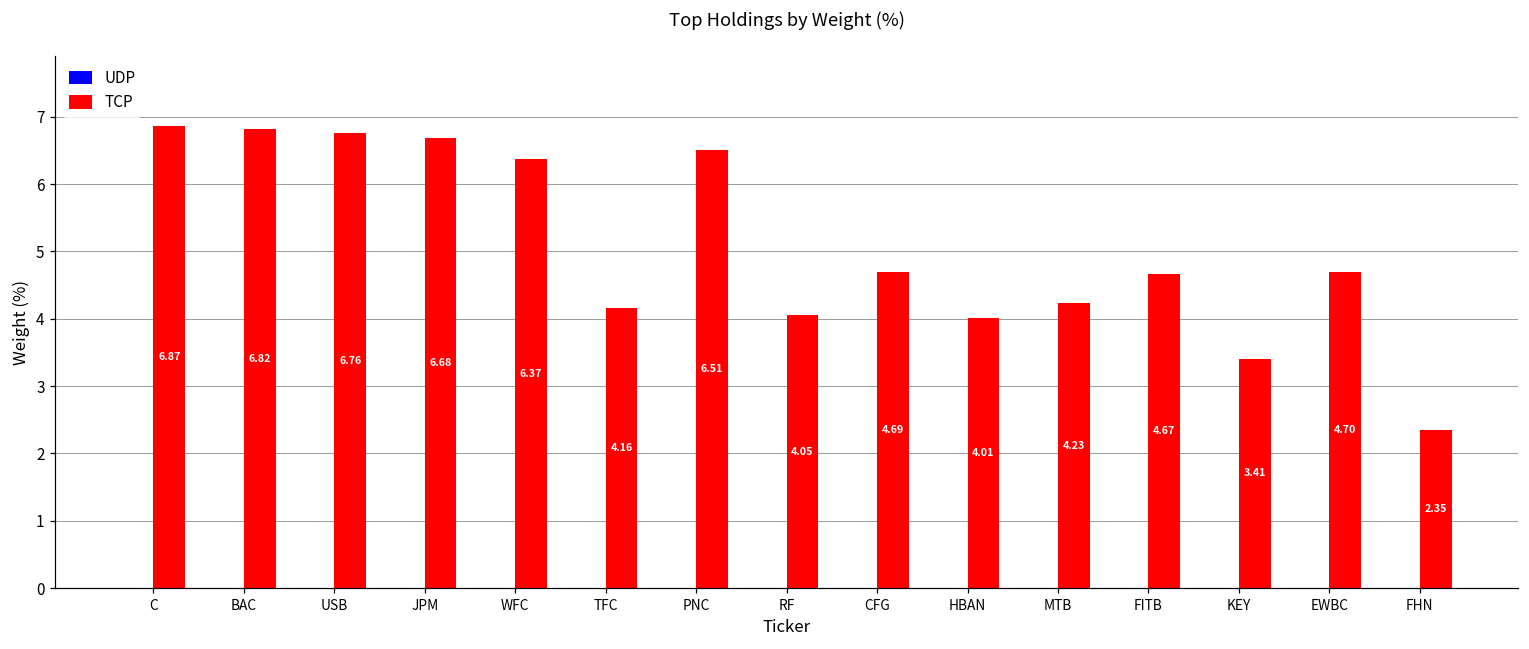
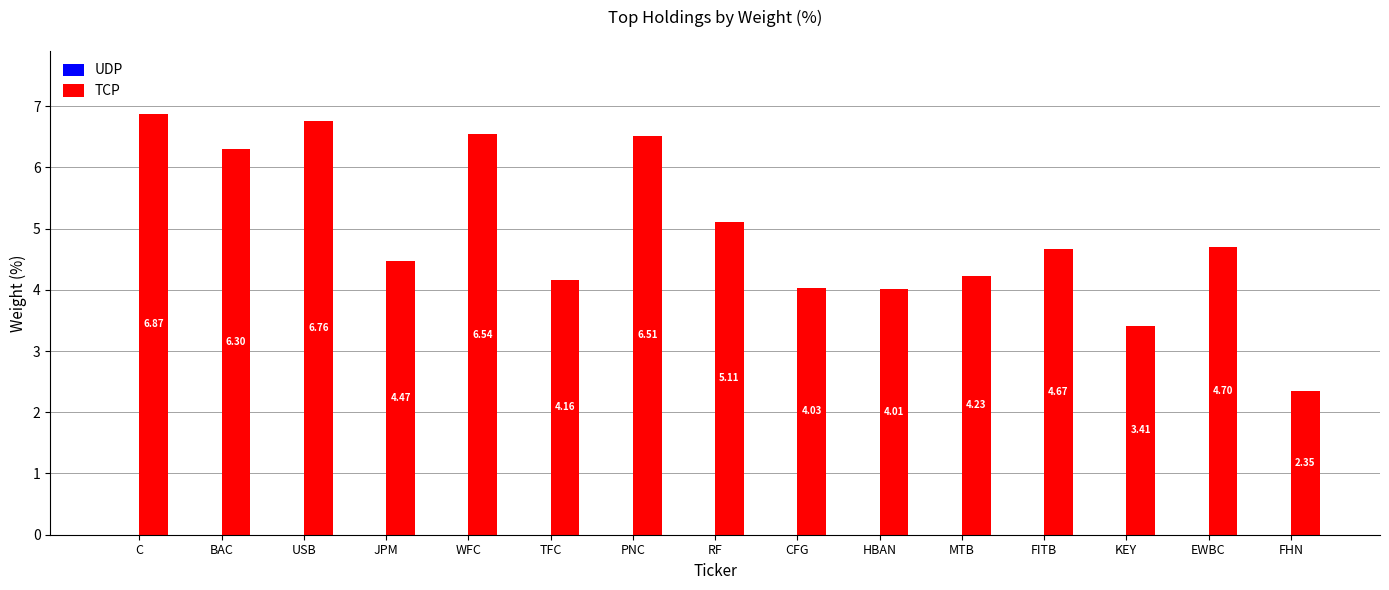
  {
    "UDP": {
      "C": 0.0,
      "BAC": 0.0,
      "USB": 0.0,
      "JPM": 0.0,
      "WFC": 0.0,
      "TFC": 0.0,
      "PNC": 0.0,
      "RF": 0.0,
      "CFG": 0.0,
      "HBAN": 0.0,
      "MTB": 0.0,
      "FITB": 0.0,
      "KEY": 0.0,
      "EWBC": 0.0,
      "FHN": 0.0
    },
    "TCP": {
      "C": 6.87,
-     "BAC": 6.82,
+     "BAC": 6.30,
      "USB": 6.76,
-     "JPM": 6.68,
-     "WFC": 6.37,
+     "JPM": 4.47,
+     "WFC": 6.54,
      "TFC": 4.16,
      "PNC": 6.51,
-     "RF": 4.05,
-     "CFG": 4.69,
+     "RF": 5.11,
+     "CFG": 4.03,
      "HBAN": 4.01,
      "MTB": 4.23,
      "FITB": 4.67,
      "KEY": 3.41,
      "EWBC": 4.70,
      "FHN": 2.35
    }
  }
